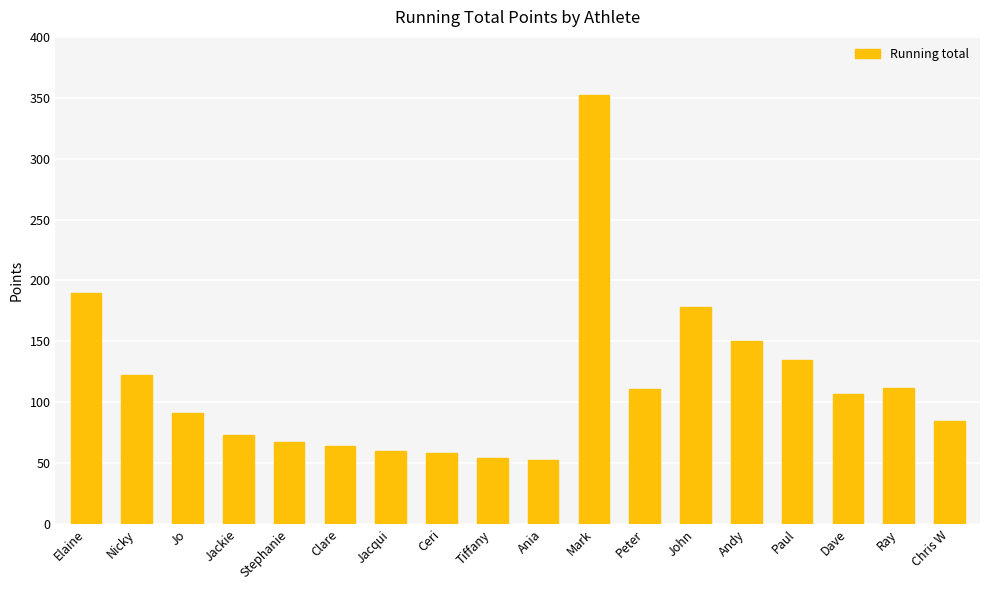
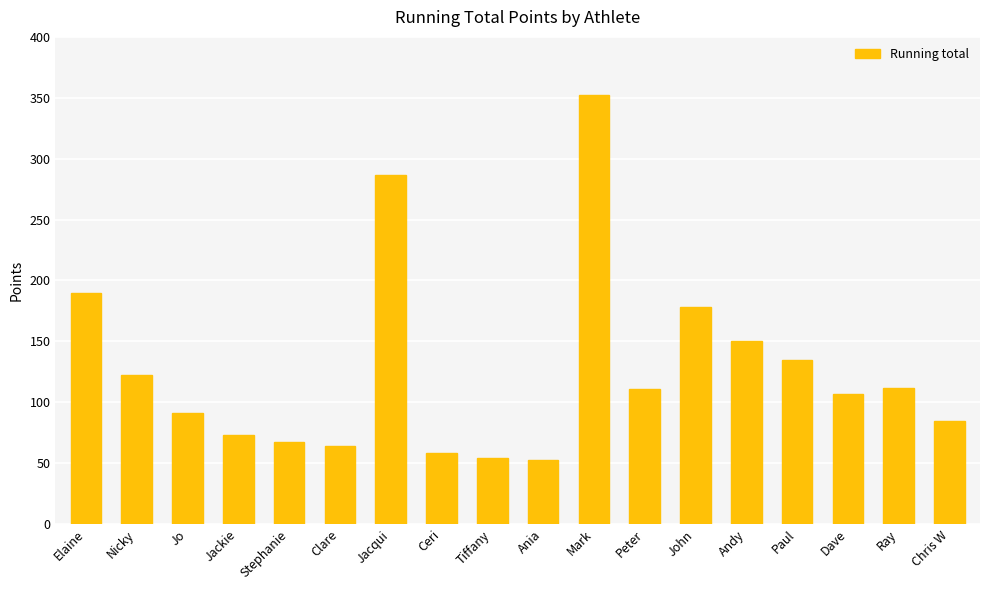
  {
    "Elaine": 190,
    "Nicky": 122,
    "Jo": 91,
    "Jackie": 73,
    "Stephanie": 67,
    "Clare": 64,
-   "Jacqui": 60,
+   "Jacqui": 287,
    "Ceri": 58,
    "Tiffany": 54,
    "Ania": 53,
    "Mark": 352,
    "Peter": 111,
    "John": 178,
    "Andy": 150,
    "Paul": 135,
    "Dave": 107,
    "Ray": 112,
    "Chris W": 85
  }
